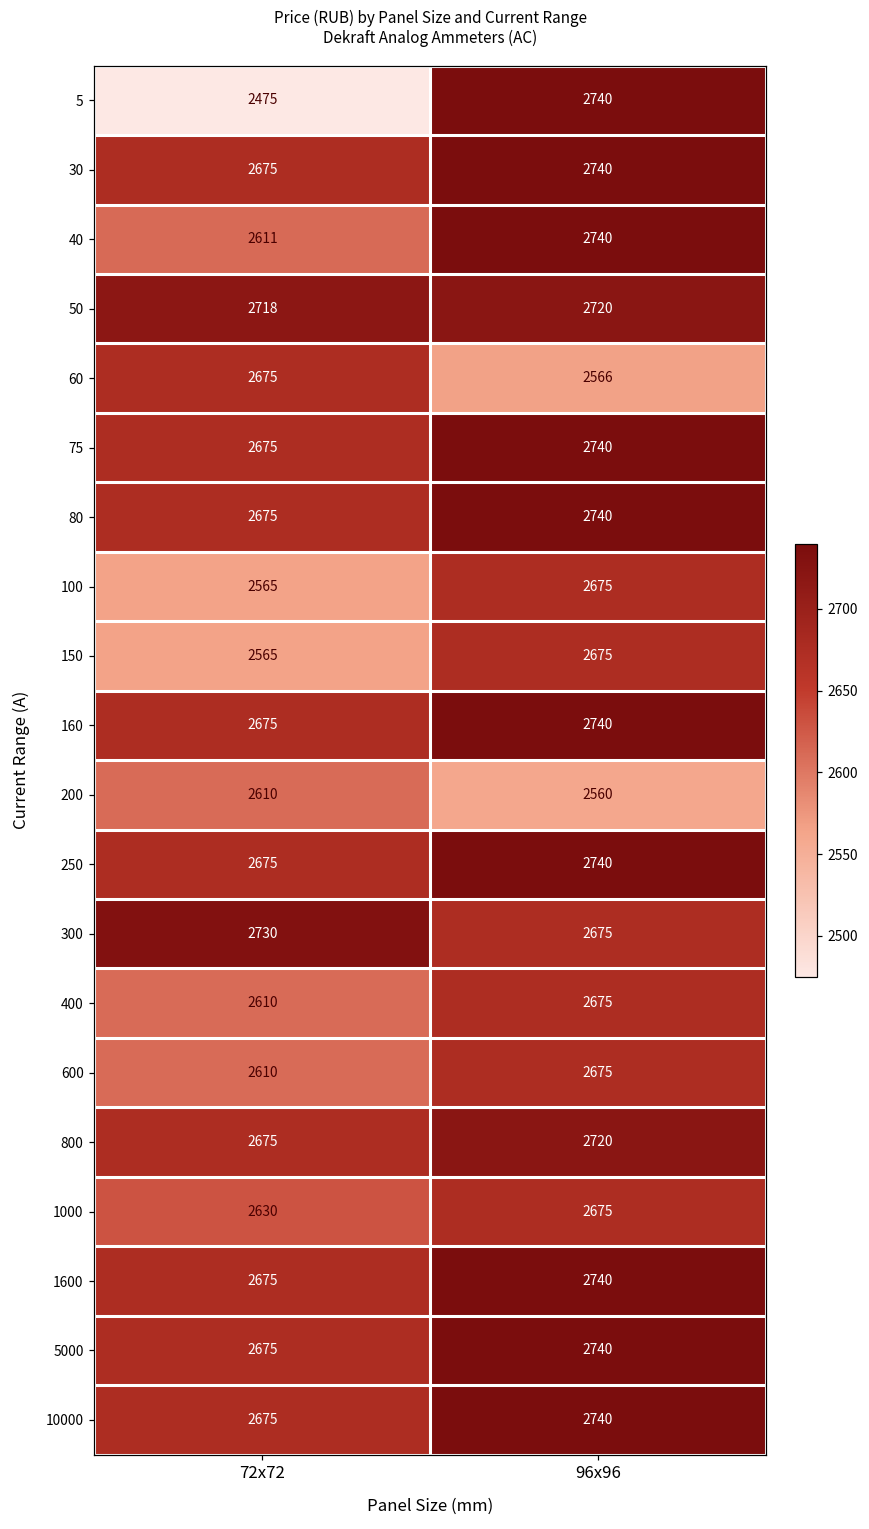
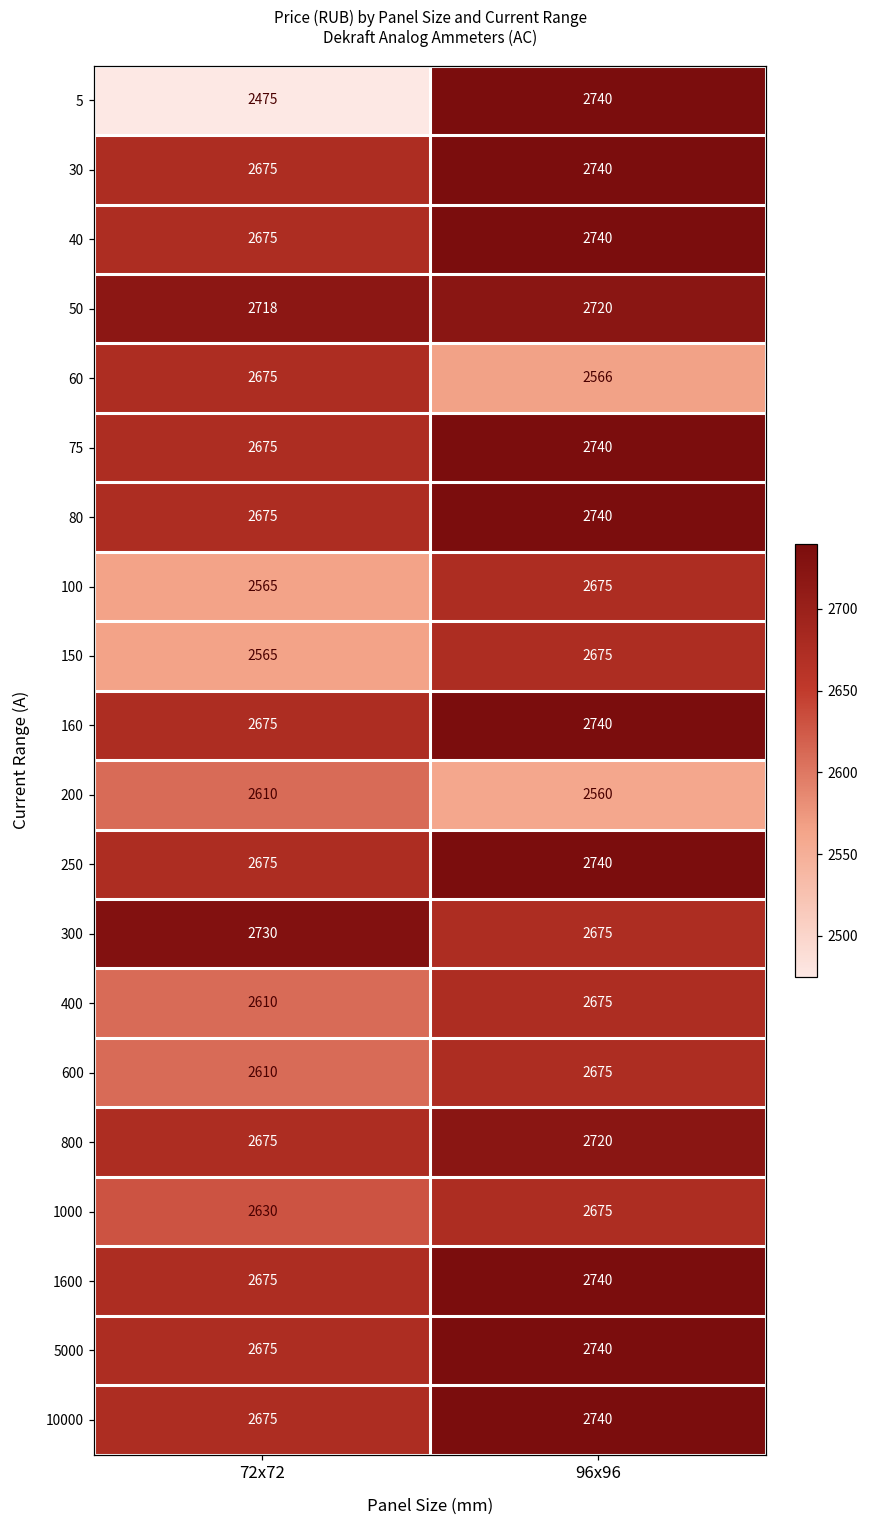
  {
    "5": {
      "72x72": 2475,
      "96x96": 2740
    },
    "30": {
      "72x72": 2675,
      "96x96": 2740
    },
    "40": {
-     "72x72": 2611,
+     "72x72": 2675,
      "96x96": 2740
    },
    "50": {
      "72x72": 2718,
      "96x96": 2720
    },
    "60": {
      "72x72": 2675,
      "96x96": 2566
    },
    "75": {
      "72x72": 2675,
      "96x96": 2740
    },
    "80": {
      "72x72": 2675,
      "96x96": 2740
    },
    "100": {
      "72x72": 2565,
      "96x96": 2675
    },
    "150": {
      "72x72": 2565,
      "96x96": 2675
    },
    "160": {
      "72x72": 2675,
      "96x96": 2740
    },
    "200": {
      "72x72": 2610,
      "96x96": 2560
    },
    "250": {
      "72x72": 2675,
      "96x96": 2740
    },
    "300": {
      "72x72": 2730,
      "96x96": 2675
    },
    "400": {
      "72x72": 2610,
      "96x96": 2675
    },
    "600": {
      "72x72": 2610,
      "96x96": 2675
    },
    "800": {
      "72x72": 2675,
      "96x96": 2720
    },
    "1000": {
      "72x72": 2630,
      "96x96": 2675
    },
    "1600": {
      "72x72": 2675,
      "96x96": 2740
    },
    "5000": {
      "72x72": 2675,
      "96x96": 2740
    },
    "10000": {
      "72x72": 2675,
      "96x96": 2740
    }
  }
